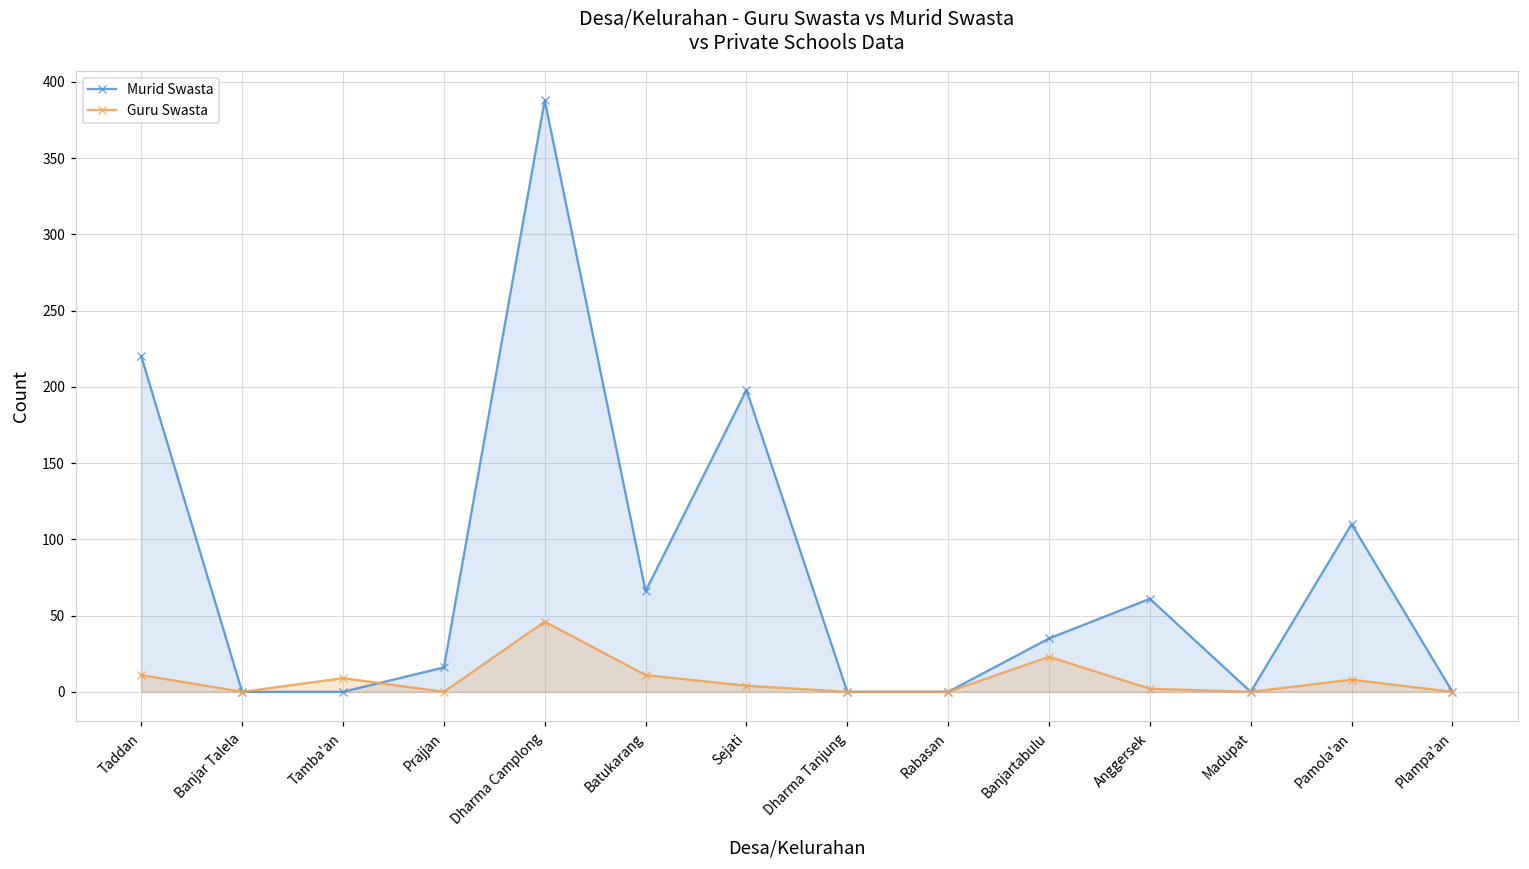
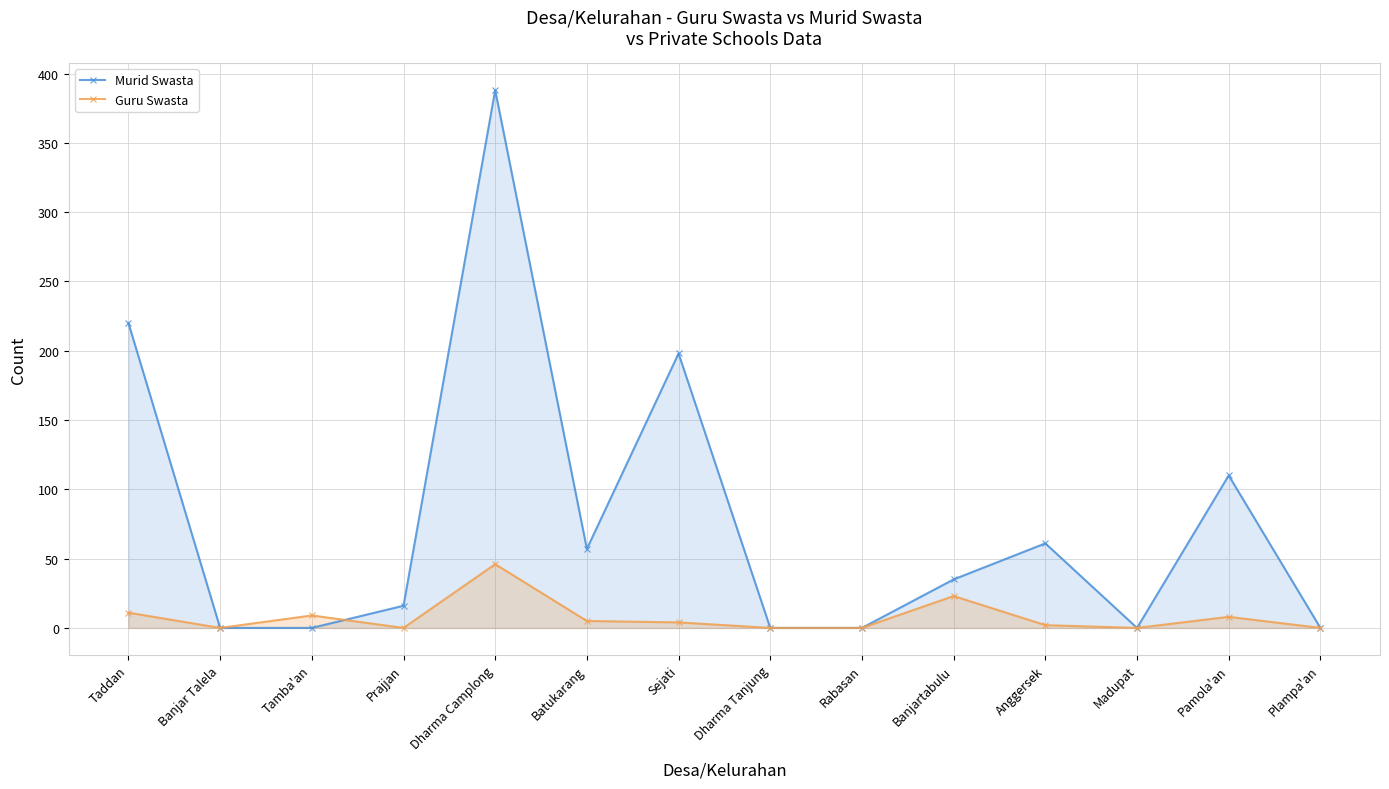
  {
    "Murid Swasta": {
      "Taddan": 220,
      "Tamba'an": 0,
      "Prajjan": 16,
      "Dharma Camplong": 388,
-     "Batukarang": 66,
+     "Batukarang": 57,
      "Sejati": 198,
      "Banjartabulu": 35,
      "Anggersek": 61,
      "Pamola'an": 110
    },
    "Guru Swasta": {
      "Taddan": 11,
      "Tamba'an": 9,
      "Prajjan": 0,
      "Dharma Camplong": 46,
-     "Batukarang": 11,
+     "Batukarang": 5,
      "Sejati": 4,
      "Banjartabulu": 23,
      "Anggersek": 2,
      "Pamola'an": 8
    }
  }
